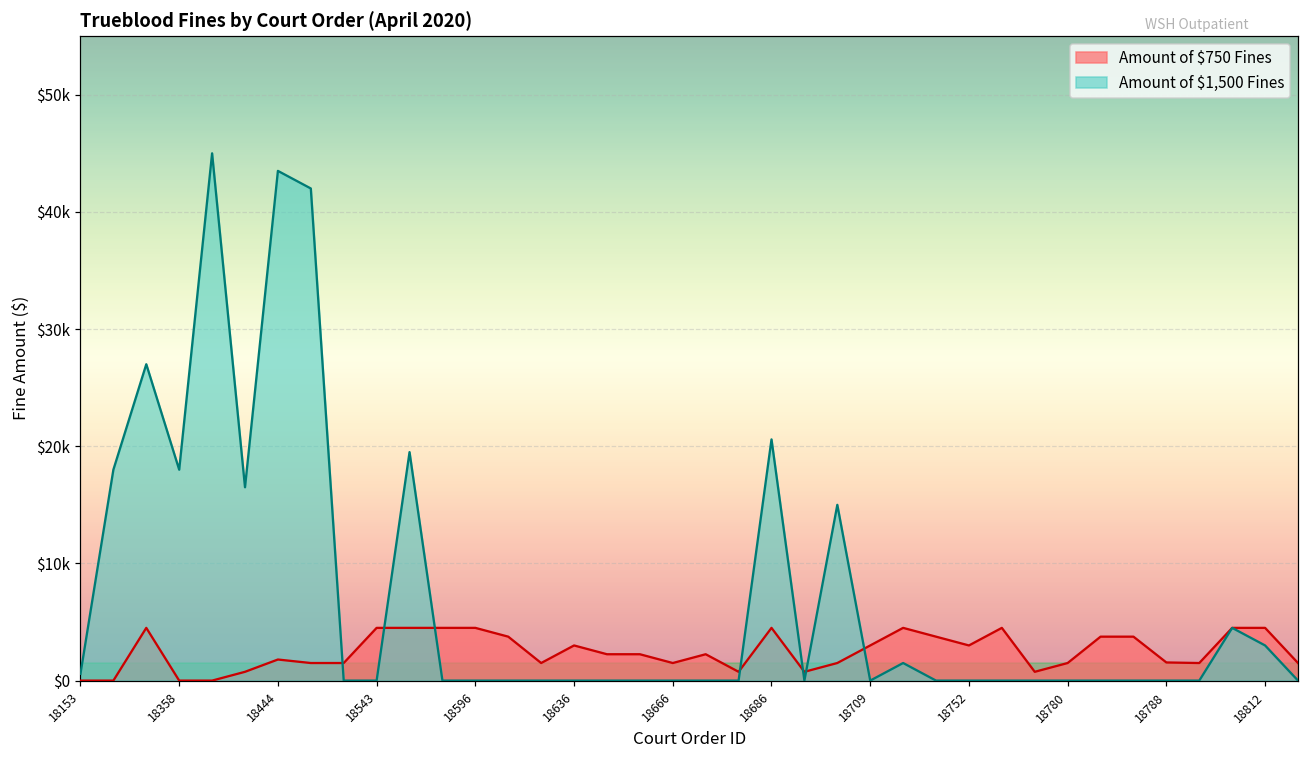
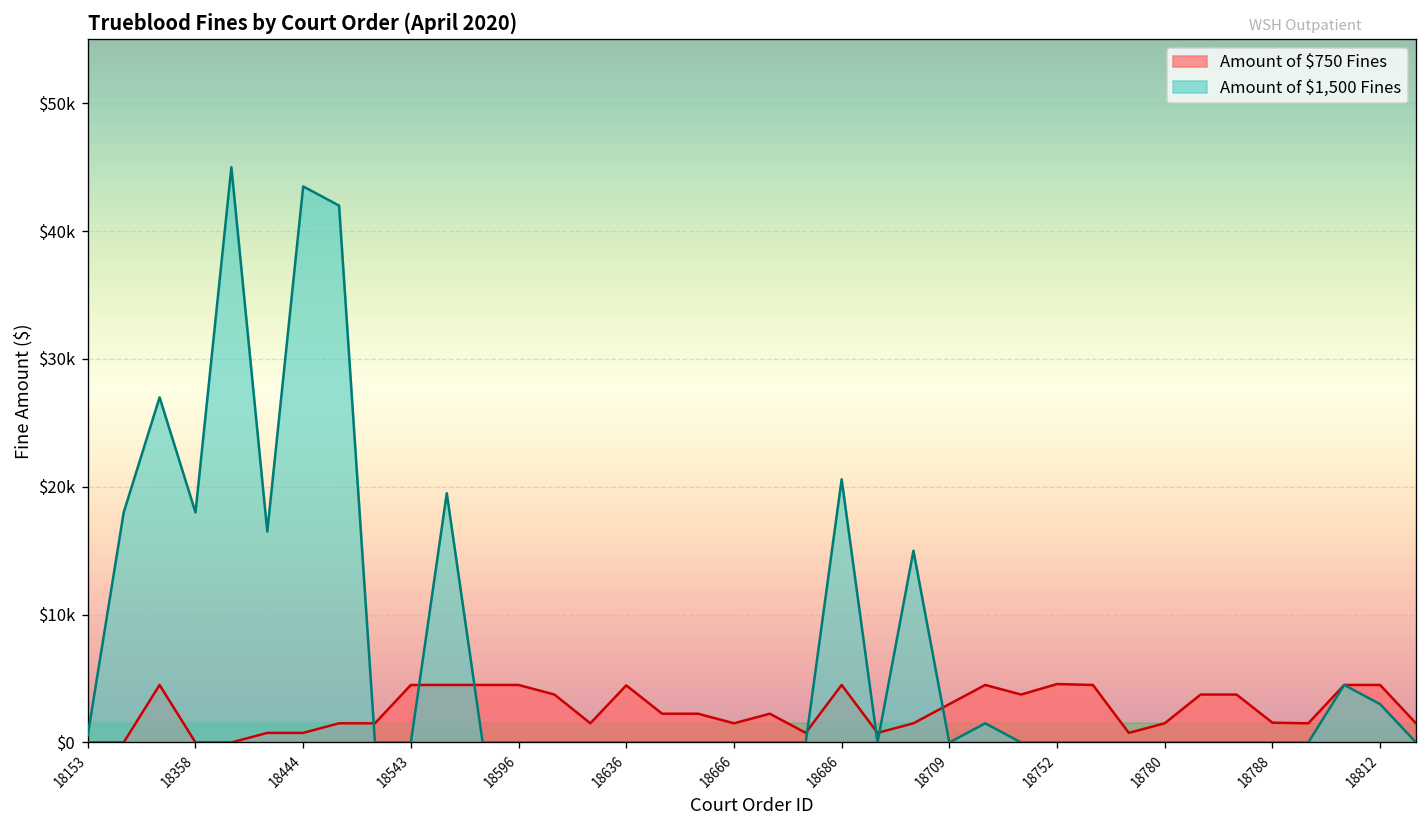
  {
    "Amount of $750 Fines": {
      "18153": "$0",
      "18358": "$0",
-     "18444": "$1800",
+     "18444": "$800",
      "18543": "$4500",
      "18596": "$4500",
-     "18636": "$3000",
+     "18636": "$4500",
      "18666": "$1500",
      "18686": "$4500",
      "18709": "$3000",
-     "18752": "$3000",
+     "18752": "$4600",
      "18780": "$1500",
      "18788": "$1500",
      "18812": "$4500"
    },
    "Amount of $1,500 Fines": {
      "18153": "$600",
      "18358": "$18000",
      "18444": "$43500",
      "18543": "$0",
      "18596": "$0",
      "18636": "$0",
      "18666": "$0",
      "18686": "$20600",
      "18709": "$0",
      "18752": "$0",
      "18780": "$0",
      "18788": "$0",
      "18812": "$3000"
    }
  }
